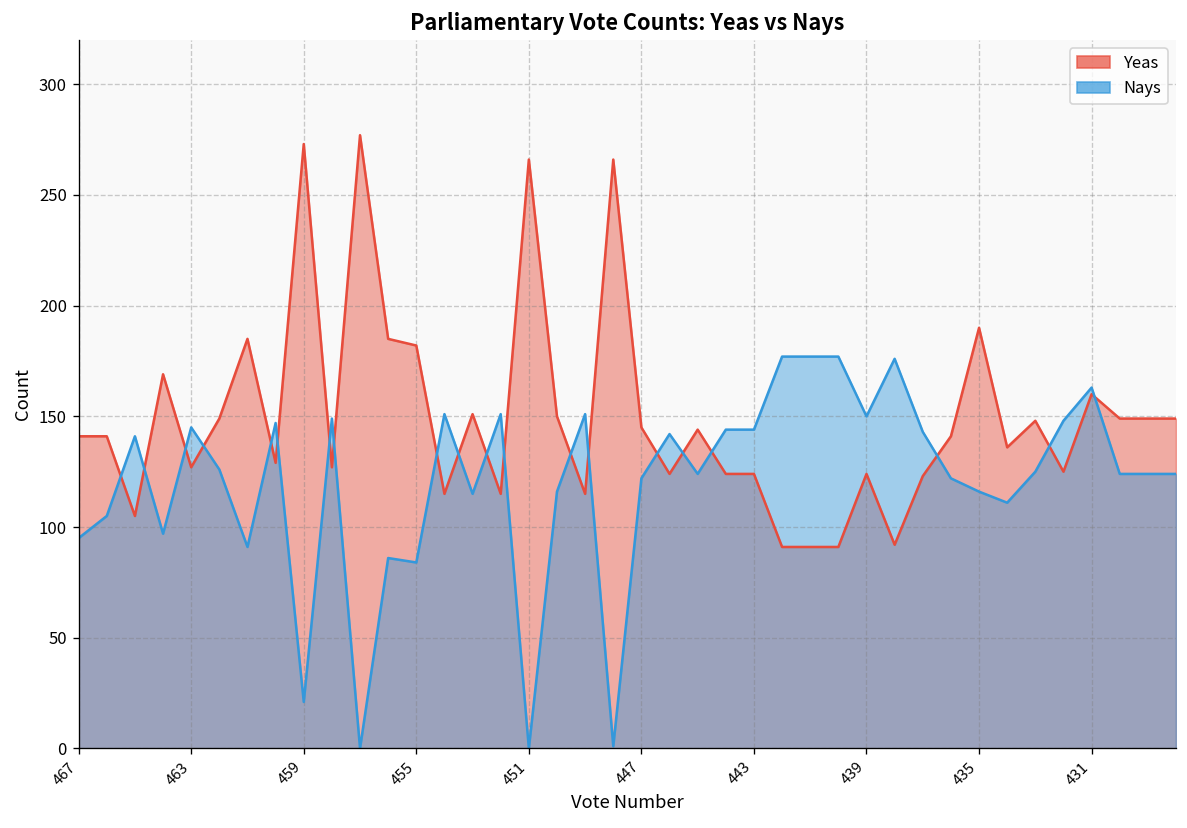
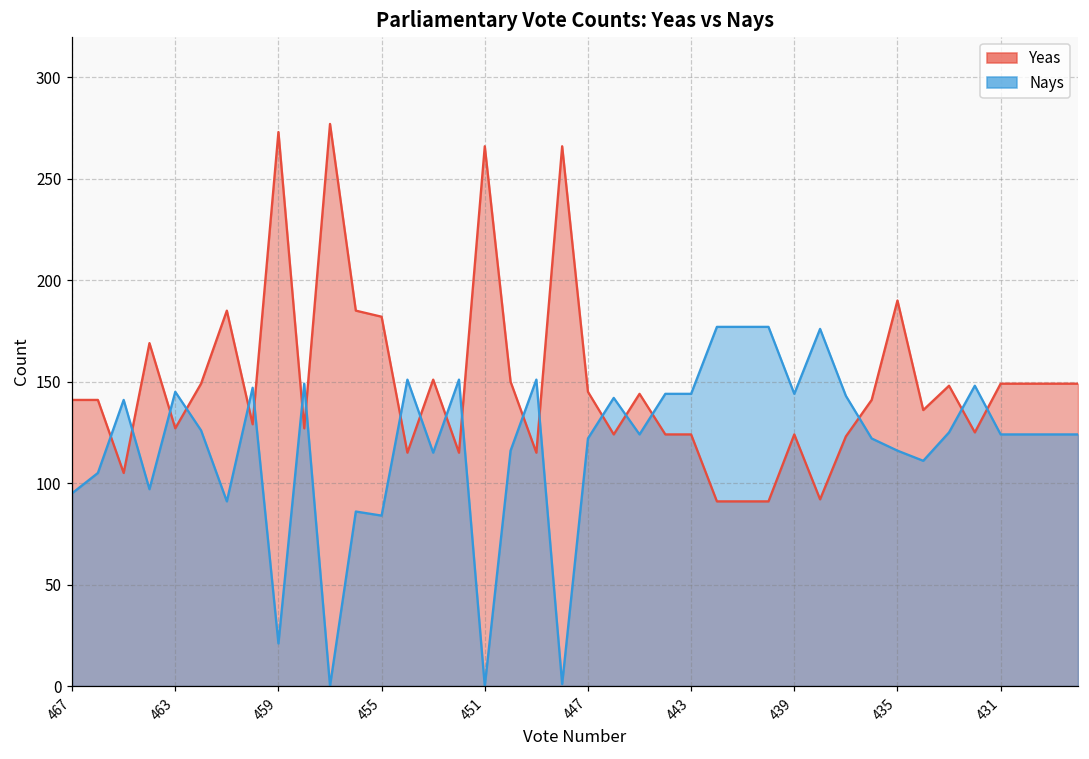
  {
    "Yeas": {
      "467": 141,
      "463": 127,
      "459": 273,
      "455": 182,
      "451": 266,
      "447": 145,
      "443": 124,
      "439": 124,
      "435": 190,
-     "431": 160
+     "431": 149
    },
    "Nays": {
      "467": 95,
      "463": 145,
      "459": 21,
      "455": 84,
      "451": 0,
      "447": 122,
      "443": 144,
-     "439": 150,
+     "439": 144,
      "435": 116,
-     "431": 163
+     "431": 124
    }
  }
